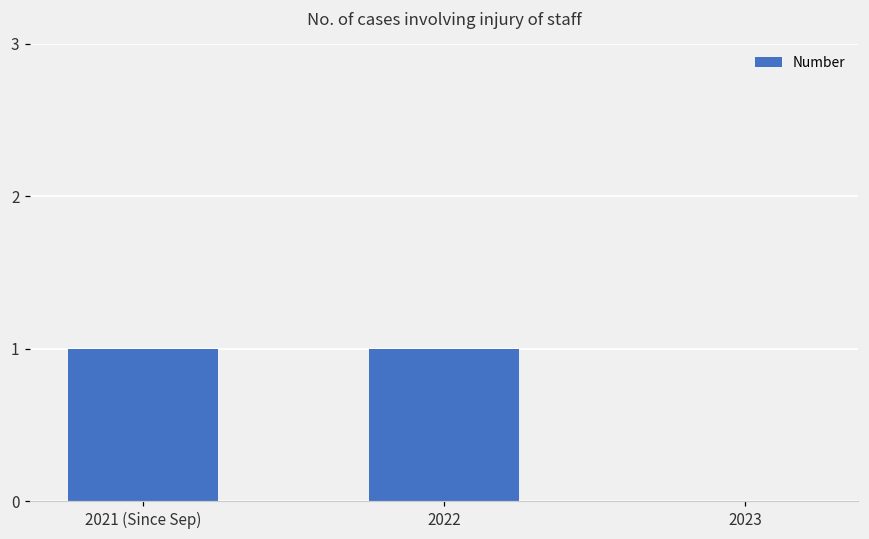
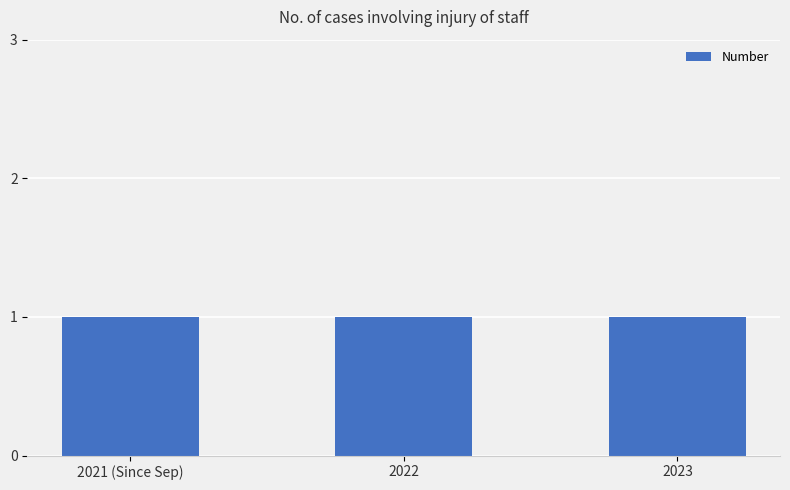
  {
    "2021 (Since Sep)": 1,
    "2022": 1,
-   "2023": 0
+   "2023": 1
  }
